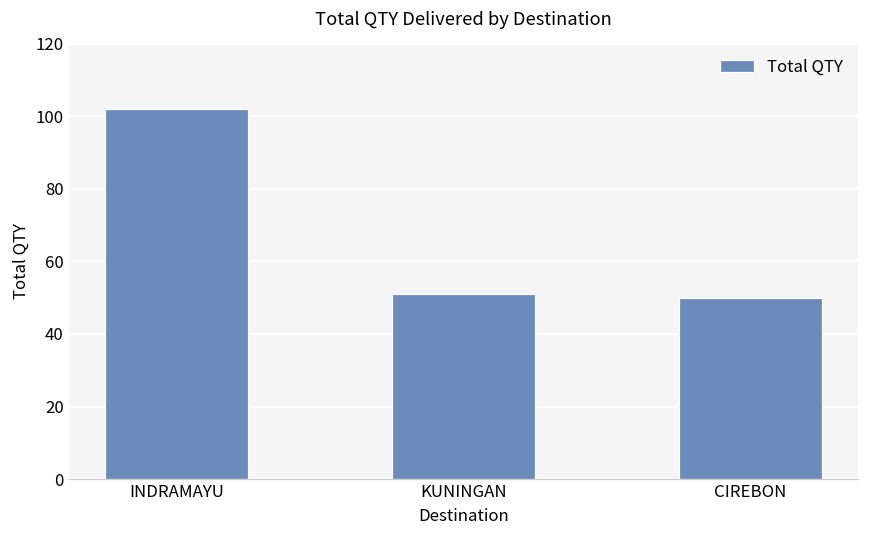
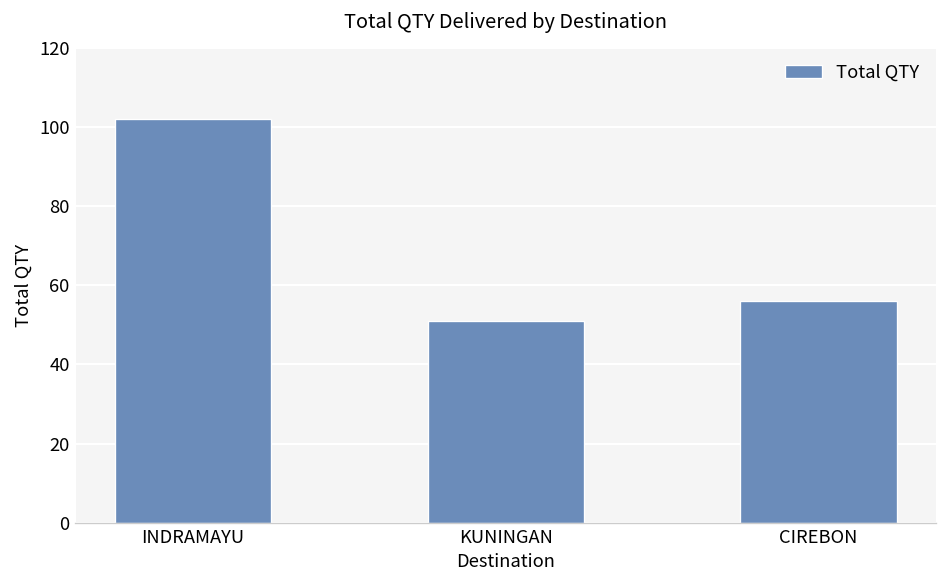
  {
    "INDRAMAYU": 102,
    "KUNINGAN": 51,
-   "CIREBON": 50
+   "CIREBON": 56
  }
